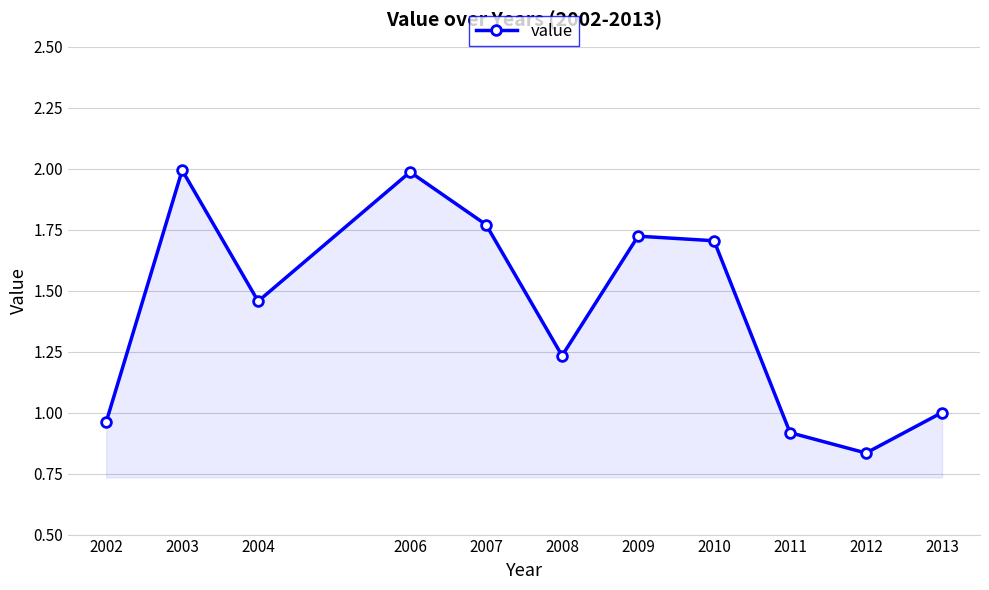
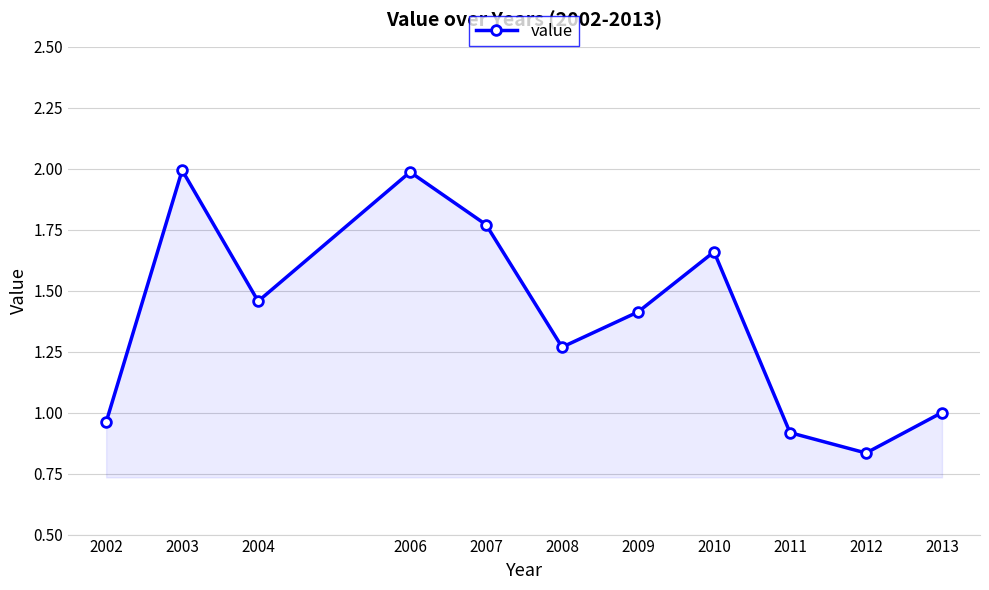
  {
    "2002": 0.96,
    "2003": 1.99,
    "2004": 1.46,
    "2006": 1.99,
    "2007": 1.77,
-   "2008": 1.23,
-   "2009": 1.72,
-   "2010": 1.70,
+   "2008": 1.27,
+   "2009": 1.41,
+   "2010": 1.66,
    "2011": 0.92,
    "2012": 0.83,
    "2013": 1.00
  }
